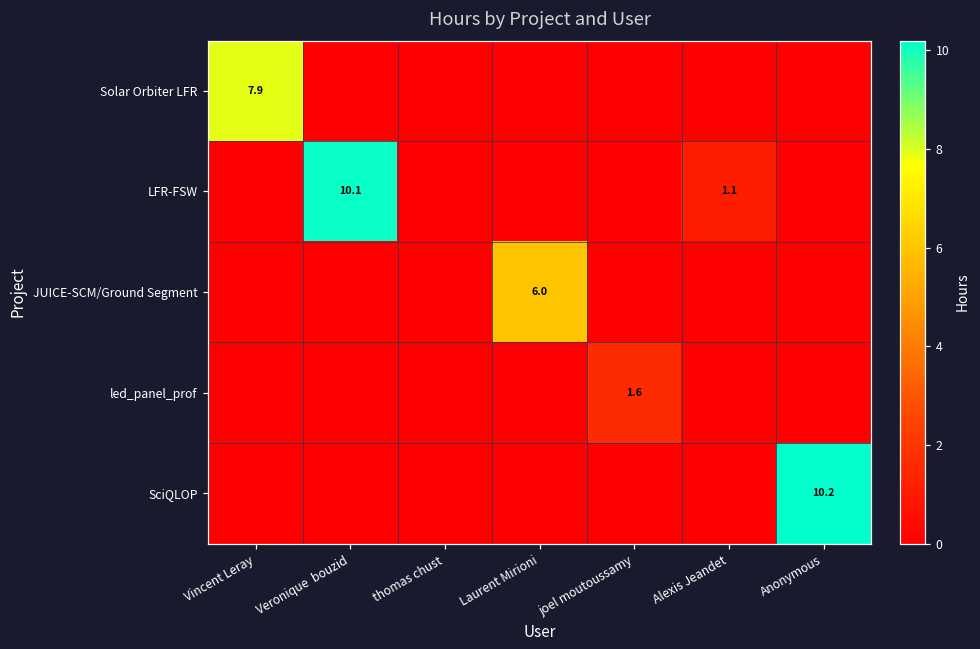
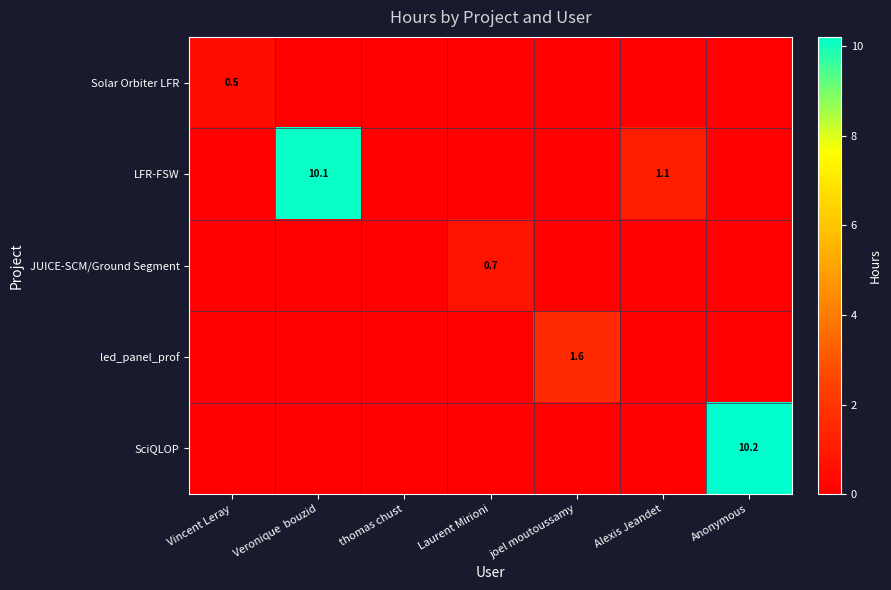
  {
    "Solar Orbiter LFR": {
-     "Vincent Leray": 7.9
+     "Vincent Leray": 0.5
    },
    "LFR-FSW": {
      "Veronique bouzid": 10.1,
      "Alexis Jeandet": 1.1
    },
    "JUICE-SCM/Ground Segment": {
-     "Laurent Mirioni": 6.0
+     "Laurent Mirioni": 0.7
    },
    "led_panel_prof": {
      "joel moutoussamy": 1.6
    },
    "SciQLOP": {
      "Anonymous": 10.2
    }
  }
